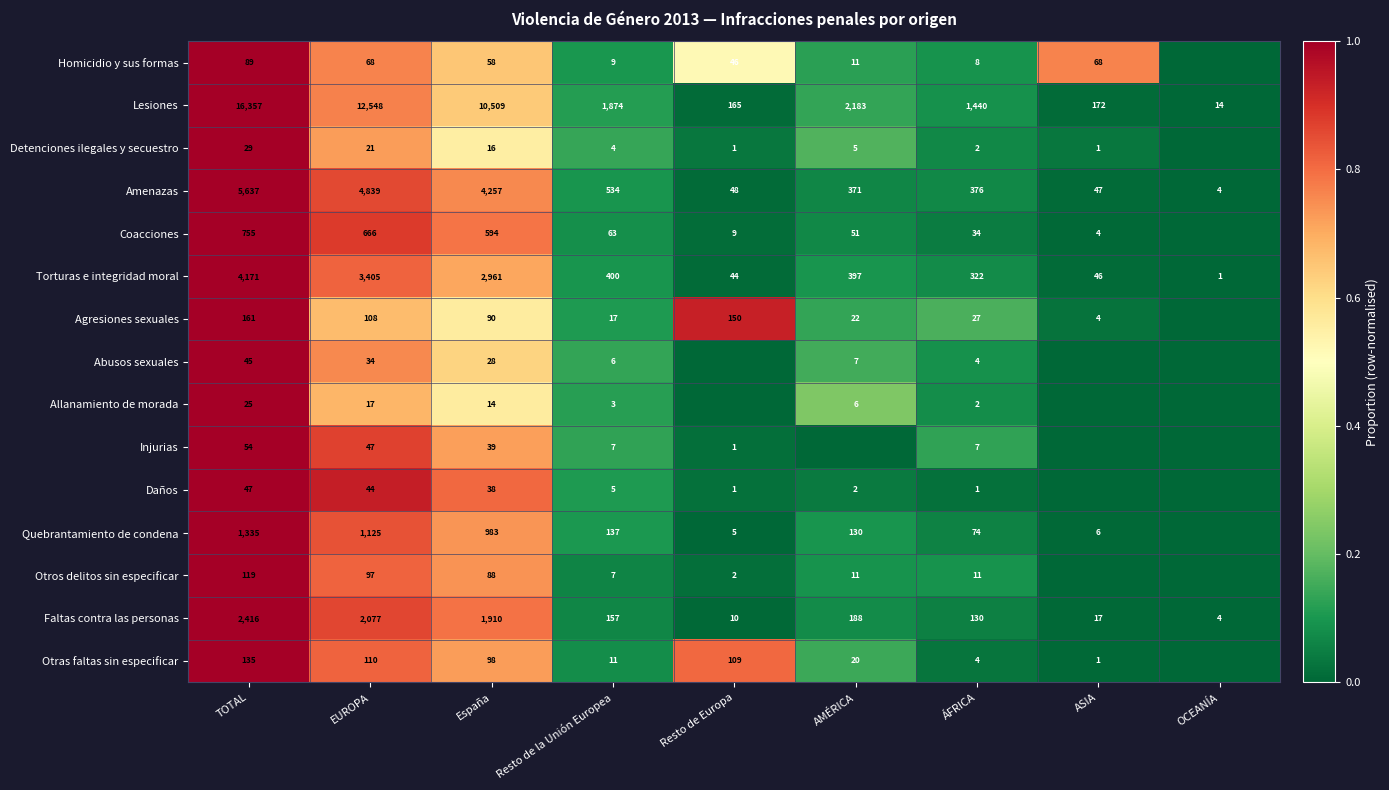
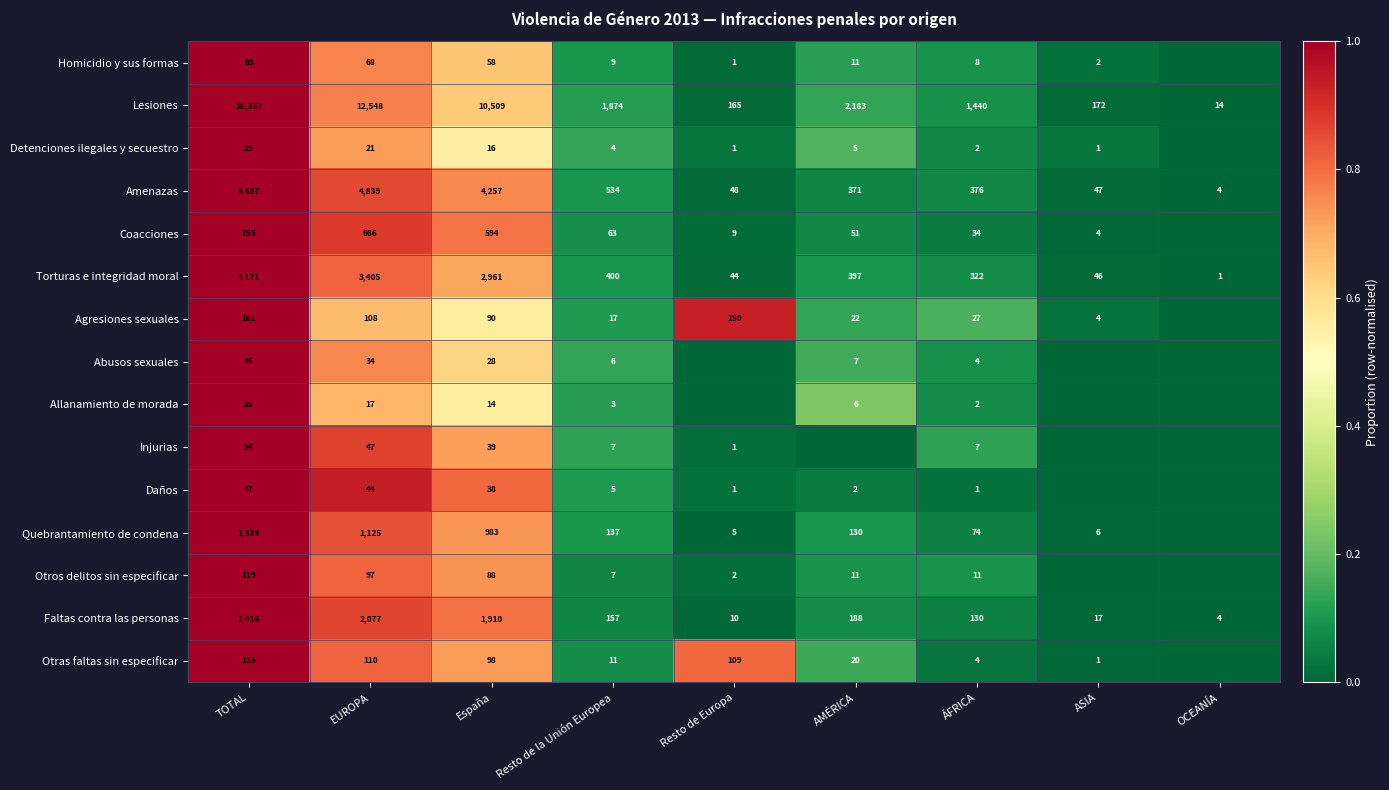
  {
    "Homicidio y sus formas": {
      "TOTAL": "89",
      "EUROPA": "68",
      "España": "58",
      "Resto de la Unión Europea": "9",
-     "Resto de Europa": "46",
+     "Resto de Europa": "1",
      "AMÉRICA": "11",
      "ÁFRICA": "8",
-     "ASIA": "68"
+     "ASIA": "2"
    },
    "Lesiones": {
      "TOTAL": "16,357",
      "EUROPA": "12,548",
      "España": "10,509",
      "Resto de la Unión Europea": "1,874",
      "Resto de Europa": "165",
      "AMÉRICA": "2,183",
      "ÁFRICA": "1,440",
      "ASIA": "172",
      "OCEANÍA": "14"
    },
    "Detenciones ilegales y secuestro": {
      "TOTAL": "29",
      "EUROPA": "21",
      "España": "16",
      "Resto de la Unión Europea": "4",
      "Resto de Europa": "1",
      "AMÉRICA": "5",
      "ÁFRICA": "2",
      "ASIA": "1"
    },
    "Amenazas": {
      "TOTAL": "5,637",
      "EUROPA": "4,839",
      "España": "4,257",
      "Resto de la Unión Europea": "534",
      "Resto de Europa": "48",
      "AMÉRICA": "371",
      "ÁFRICA": "376",
      "ASIA": "47",
      "OCEANÍA": "4"
    },
    "Coacciones": {
      "TOTAL": "755",
      "EUROPA": "666",
      "España": "594",
      "Resto de la Unión Europea": "63",
      "Resto de Europa": "9",
      "AMÉRICA": "51",
      "ÁFRICA": "34",
      "ASIA": "4"
    },
    "Torturas e integridad moral": {
      "TOTAL": "4,171",
      "EUROPA": "3,405",
      "España": "2,961",
      "Resto de la Unión Europea": "400",
      "Resto de Europa": "44",
      "AMÉRICA": "397",
      "ÁFRICA": "322",
      "ASIA": "46",
      "OCEANÍA": "1"
    },
    "Agresiones sexuales": {
      "TOTAL": "161",
      "EUROPA": "108",
      "España": "90",
      "Resto de la Unión Europea": "17",
      "Resto de Europa": "150",
      "AMÉRICA": "22",
      "ÁFRICA": "27",
      "ASIA": "4"
    },
    "Abusos sexuales": {
      "TOTAL": "45",
      "EUROPA": "34",
      "España": "28",
      "Resto de la Unión Europea": "6",
      "AMÉRICA": "7",
      "ÁFRICA": "4"
    },
    "Allanamiento de morada": {
      "TOTAL": "25",
      "EUROPA": "17",
      "España": "14",
      "Resto de la Unión Europea": "3",
      "AMÉRICA": "6",
      "ÁFRICA": "2"
    },
    "Injurias": {
      "TOTAL": "54",
      "EUROPA": "47",
      "España": "39",
      "Resto de la Unión Europea": "7",
      "Resto de Europa": "1",
      "ÁFRICA": "7"
    },
    "Daños": {
      "TOTAL": "47",
      "EUROPA": "44",
      "España": "38",
      "Resto de la Unión Europea": "5",
      "Resto de Europa": "1",
      "AMÉRICA": "2",
      "ÁFRICA": "1"
    },
    "Quebrantamiento de condena": {
      "TOTAL": "1,335",
      "EUROPA": "1,125",
      "España": "983",
      "Resto de la Unión Europea": "137",
      "Resto de Europa": "5",
      "AMÉRICA": "130",
      "ÁFRICA": "74",
      "ASIA": "6"
    },
    "Otros delitos sin especificar": {
      "TOTAL": "119",
      "EUROPA": "97",
      "España": "88",
      "Resto de la Unión Europea": "7",
      "Resto de Europa": "2",
      "AMÉRICA": "11",
      "ÁFRICA": "11"
    },
    "Faltas contra las personas": {
      "TOTAL": "2,416",
      "EUROPA": "2,077",
      "España": "1,910",
      "Resto de la Unión Europea": "157",
      "Resto de Europa": "10",
      "AMÉRICA": "188",
      "ÁFRICA": "130",
      "ASIA": "17",
      "OCEANÍA": "4"
    },
    "Otras faltas sin especificar": {
      "TOTAL": "135",
      "EUROPA": "110",
      "España": "98",
      "Resto de la Unión Europea": "11",
      "Resto de Europa": "109",
      "AMÉRICA": "20",
      "ÁFRICA": "4",
      "ASIA": "1"
    }
  }
